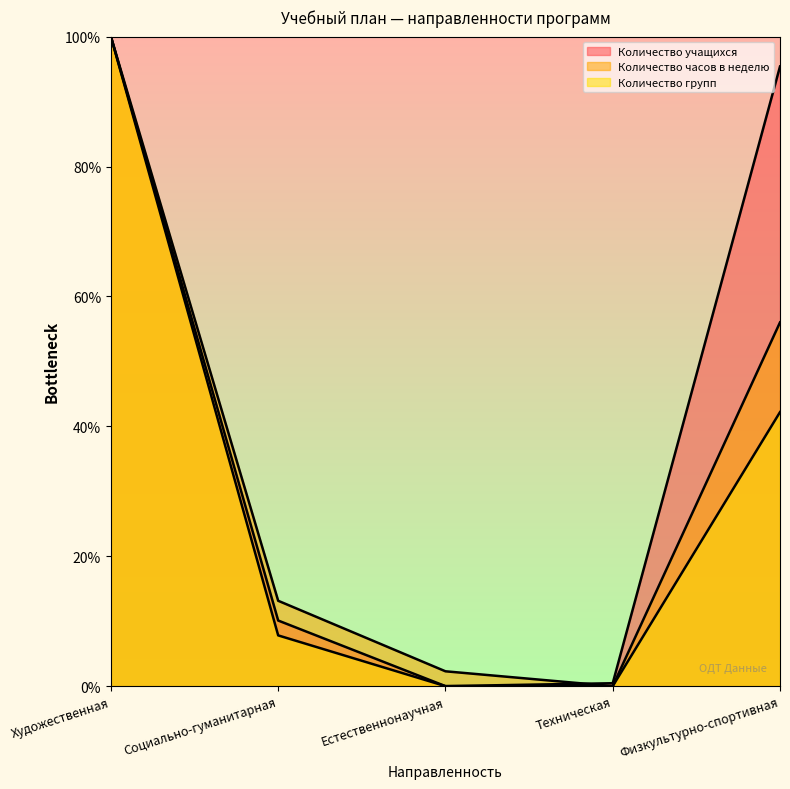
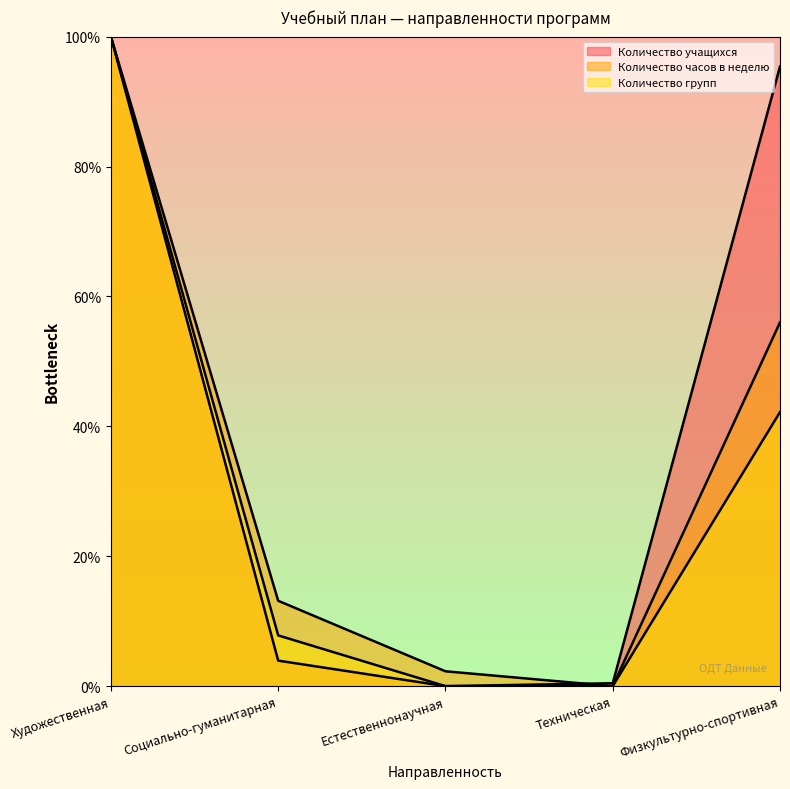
  {
    "Количество учащихся": {
-     "Социально-гуманитарная": "10%",
+     "Социально-гуманитарная": "4%",
      "Техническая": "0%",
      "Физкультурно-спортивная": "95%"
    }
  }
